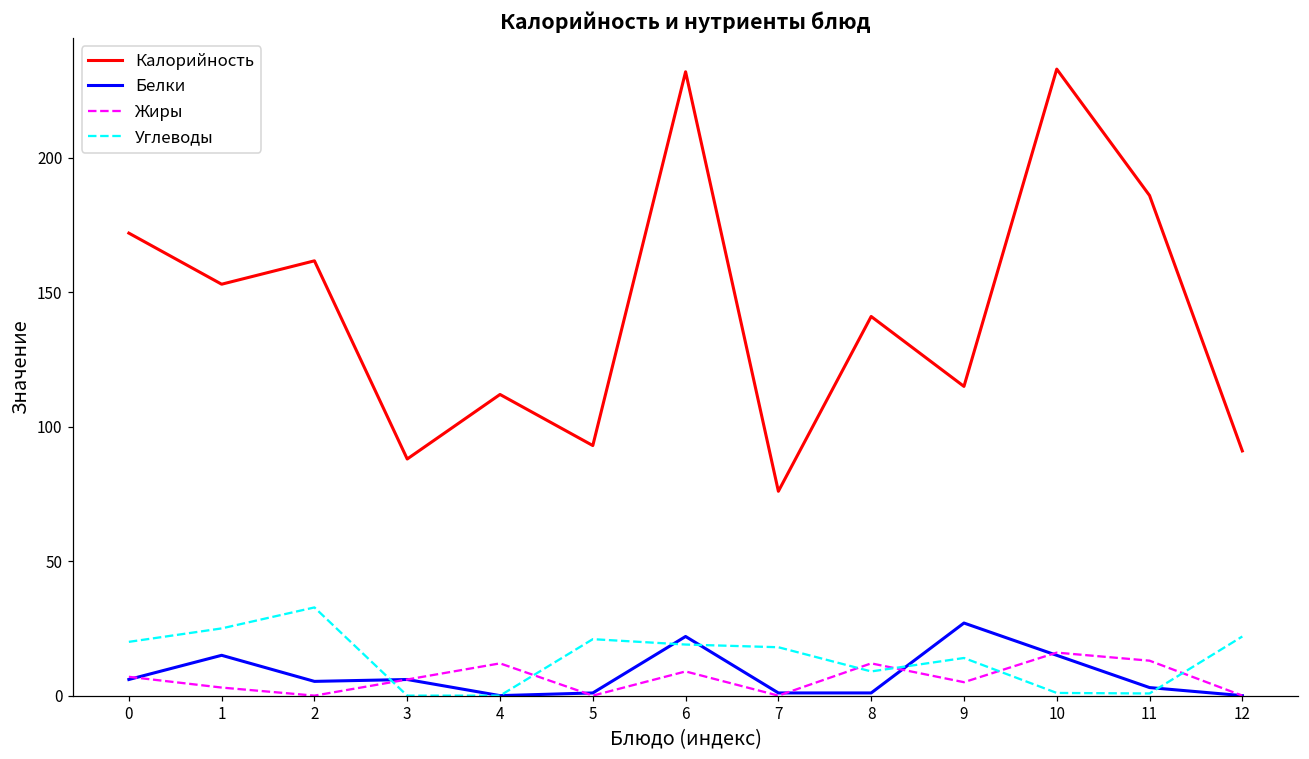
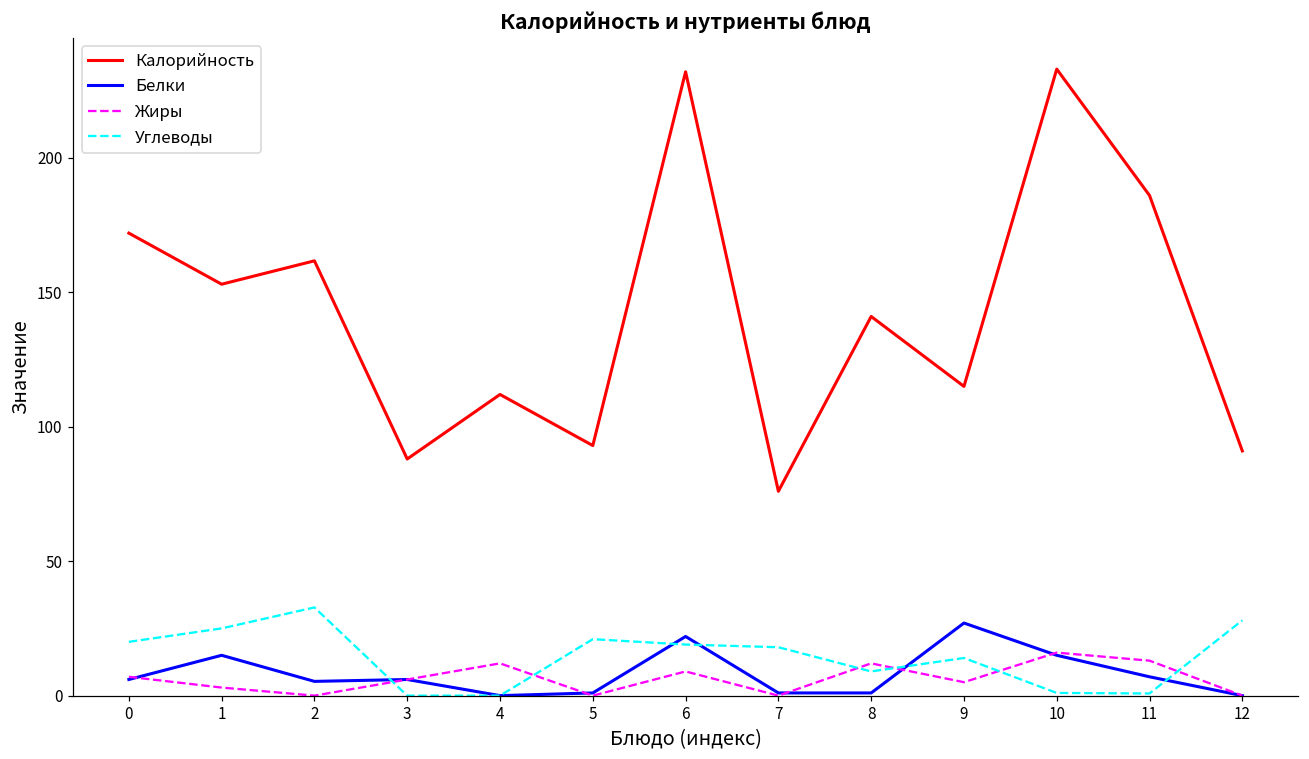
  {
    "Калорийность": {
      "0": 172,
      "1": 153,
      "2": 162,
      "3": 88,
      "4": 112,
      "5": 93,
      "6": 232,
      "7": 76,
      "8": 141,
      "9": 115,
      "10": 233,
      "11": 186,
      "12": 91
    },
    "Белки": {
      "1": 15,
      "2": 5,
      "6": 22,
      "8": 1,
      "9": 27,
-     "11": 3
+     "11": 7
    },
    "Жиры": {
      "1": 3,
      "2": 0,
      "4": 12,
      "6": 9,
      "8": 12,
      "9": 5,
      "11": 13
    },
    "Углеводы": {
      "0": 20,
      "1": 25,
      "2": 33,
      "3": 0,
      "5": 21,
      "6": 19,
      "7": 18,
      "8": 9,
      "9": 14,
      "10": 1,
      "11": 1,
-     "12": 22
+     "12": 28
    }
  }
